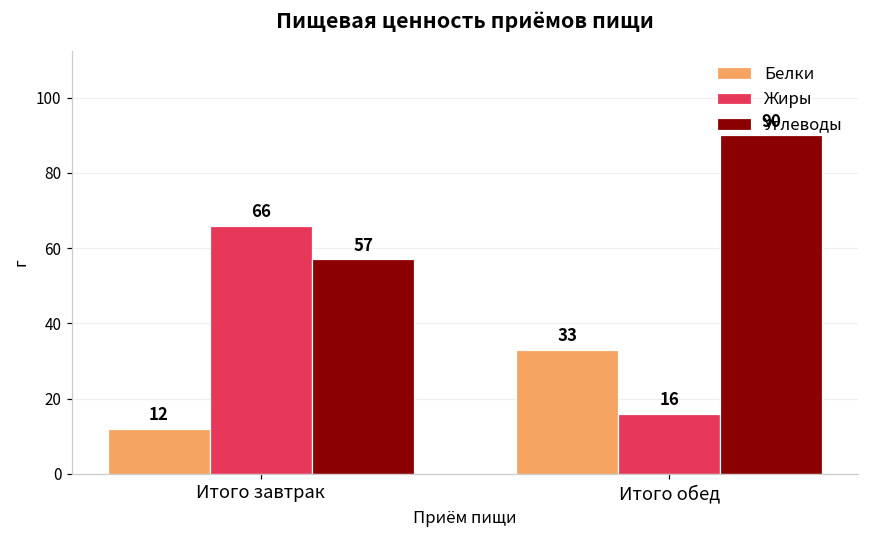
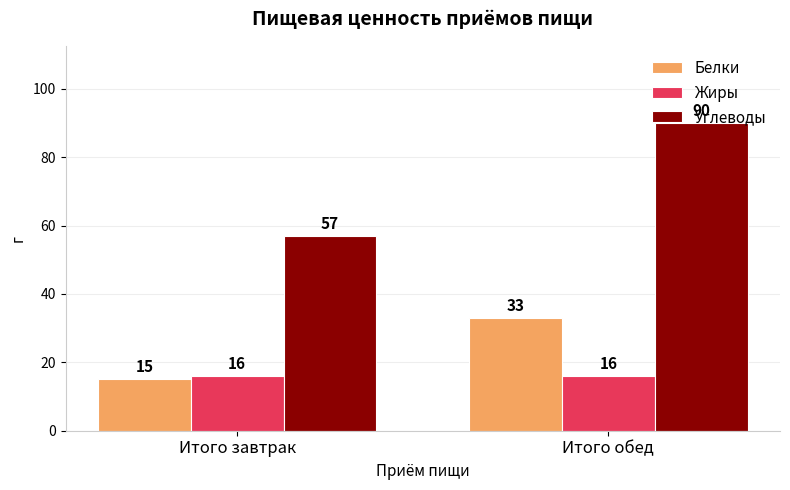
  {
    "Белки": {
-     "Итого завтрак": 12,
+     "Итого завтрак": 15,
      "Итого обед": 33
    },
    "Жиры": {
-     "Итого завтрак": 66,
+     "Итого завтрак": 16,
      "Итого обед": 16
    },
    "Углеводы": {
      "Итого завтрак": 57,
      "Итого обед": 90
    }
  }
